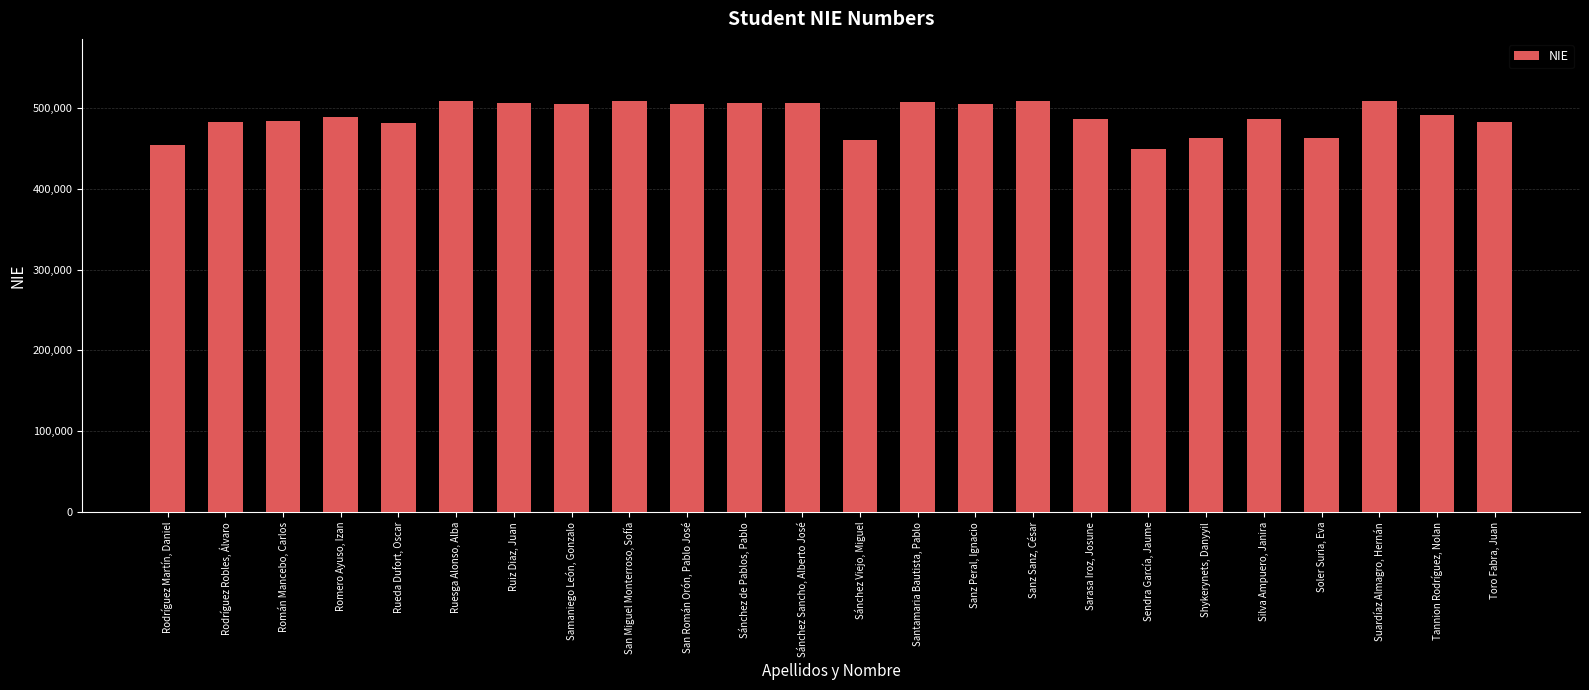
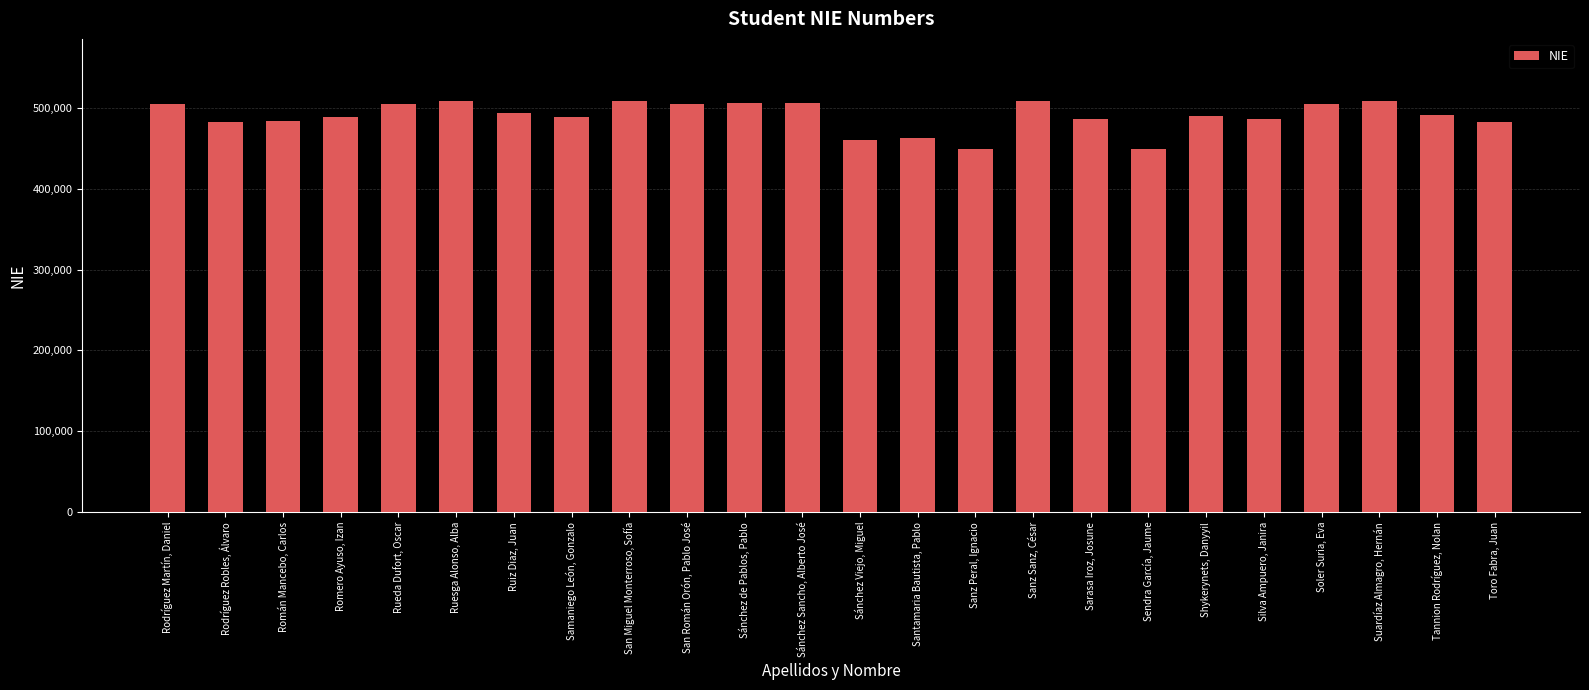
  {
-   "Rodríguez Martín, Daniel": "450,000",
+   "Rodríguez Martín, Daniel": "500,000",
    "Rodríguez Robles, Álvaro": "480,000",
    "Román Mancebo, Carlos": "480,000",
    "Romero Ayuso, Izan": "490,000",
-   "Rueda Dufort, Oscar": "480,000",
+   "Rueda Dufort, Oscar": "500,000",
    "Ruesga Alonso, Alba": "510,000",
-   "Ruiz Diaz, Juan": "510,000",
-   "Samaniego León, Gonzalo": "500,000",
+   "Ruiz Diaz, Juan": "490,000",
+   "Samaniego León, Gonzalo": "490,000",
    "San Miguel Monterroso, Sofía": "510,000",
    "San Román Orón, Pablo José": "510,000",
    "Sánchez de Pablos, Pablo": "510,000",
    "Sánchez Sancho, Alberto José": "510,000",
    "Sánchez Viejo, Miguel": "460,000",
-   "Santamaria Bautista, Pablo": "510,000",
-   "Sanz Peral, Ignacio": "500,000",
+   "Santamaria Bautista, Pablo": "460,000",
+   "Sanz Peral, Ignacio": "450,000",
    "Sanz Sanz, César": "510,000",
    "Sarasa Iroz, Josune": "490,000",
    "Sendra García, Jaume": "450,000",
-   "Shykerynets, Danyyil": "460,000",
+   "Shykerynets, Danyyil": "490,000",
    "Silva Ampuero, Janira": "490,000",
-   "Soler Suria, Eva": "460,000",
+   "Soler Suria, Eva": "510,000",
    "Suardíaz Almagro, Hernán": "510,000",
    "Tannion Rodríguez, Nolan": "490,000",
    "Toro Fabra, Juan": "480,000"
  }
